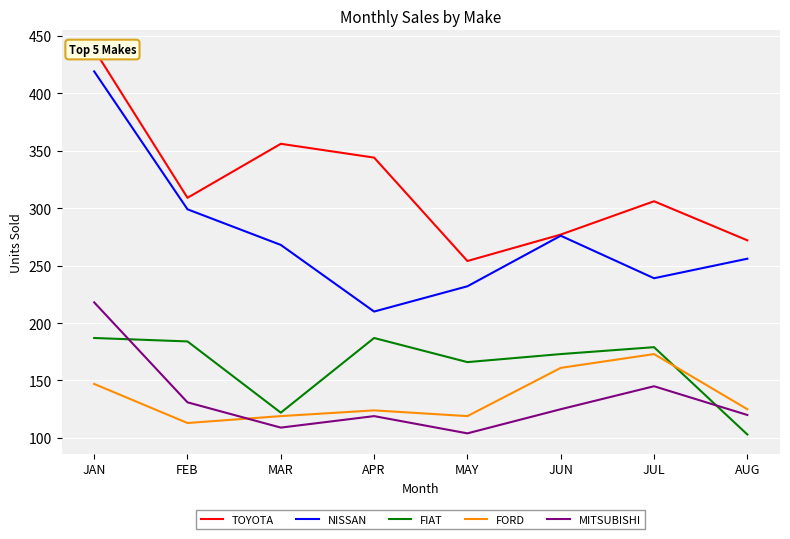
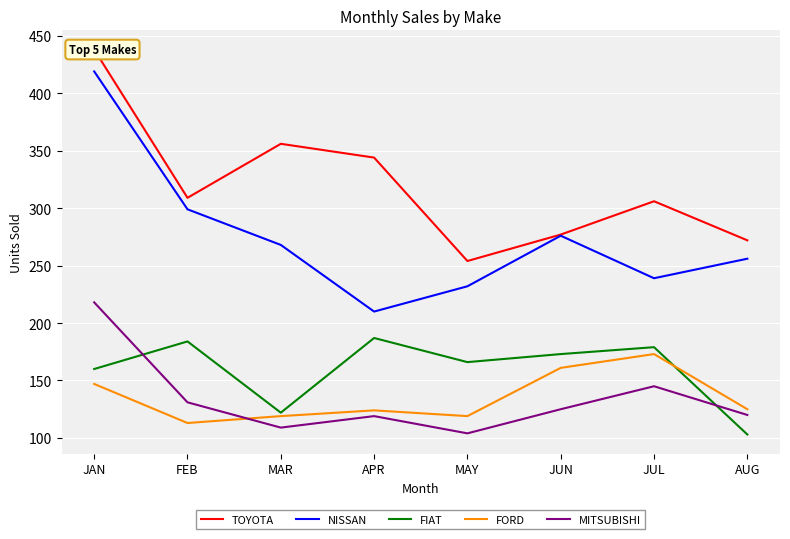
  {
    "TOYOTA": {
      "FEB": 309,
      "MAR": 356,
      "APR": 344,
      "MAY": 254,
      "JUL": 306,
      "AUG": 272
    },
    "NISSAN": {
      "JAN": 419,
      "FEB": 299,
      "MAR": 268,
      "APR": 210,
      "MAY": 232,
      "JUL": 239,
      "AUG": 256
    },
    "FIAT": {
-     "JAN": 187,
+     "JAN": 160,
      "FEB": 184,
      "MAR": 122,
      "APR": 187,
      "MAY": 166,
      "JUN": 173,
      "JUL": 179,
      "AUG": 103
    },
    "FORD": {
      "JAN": 147,
      "FEB": 113,
      "MAR": 119,
      "APR": 124,
      "MAY": 119,
      "JUN": 161,
      "JUL": 173,
      "AUG": 125
    },
    "MITSUBISHI": {
      "JAN": 218,
      "FEB": 131,
      "MAR": 109,
      "APR": 119,
      "MAY": 104,
      "JUN": 125,
      "JUL": 145,
      "AUG": 120
    }
  }
